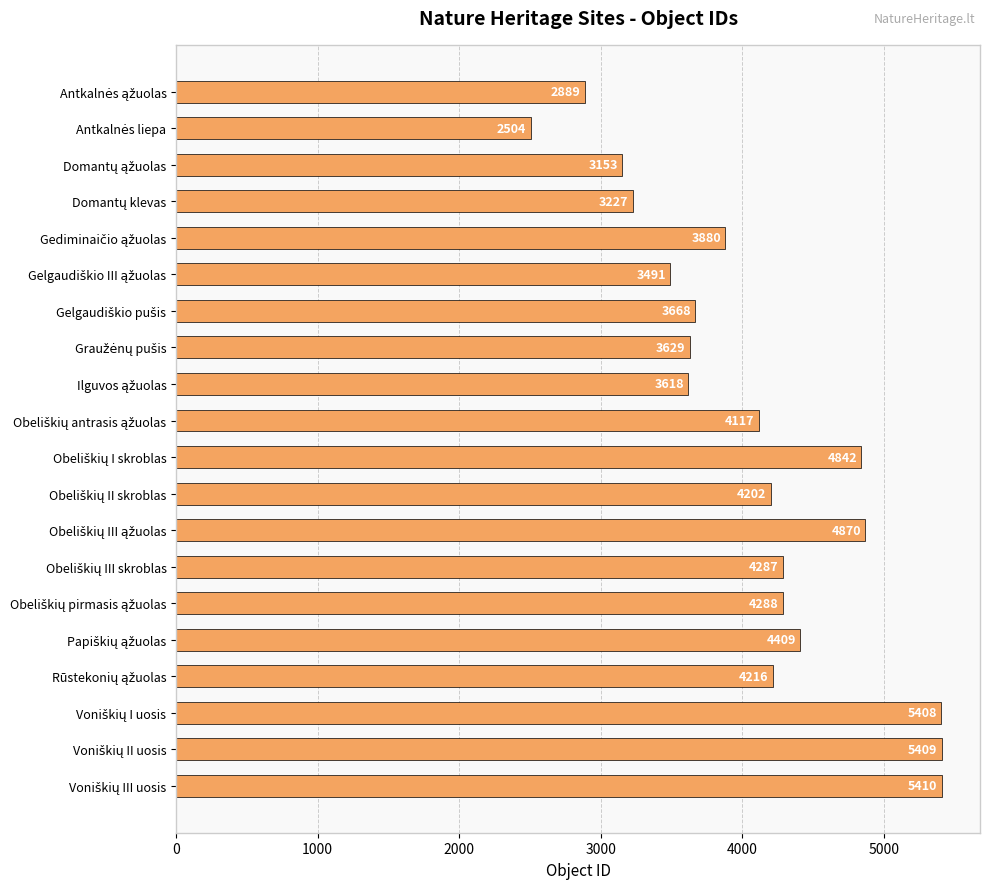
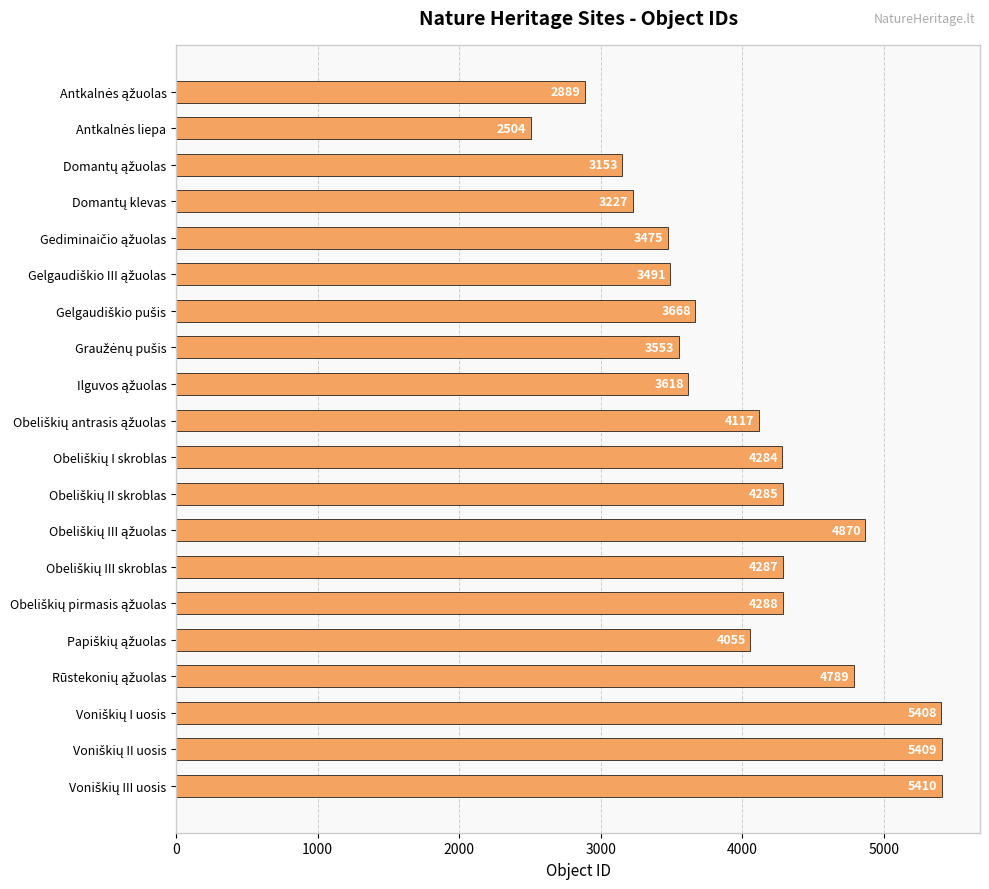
  {
    "Antkalnės ąžuolas": 2889,
    "Antkalnės liepa": 2504,
    "Domantų ąžuolas": 3153,
    "Domantų klevas": 3227,
-   "Gediminaičio ąžuolas": 3880,
+   "Gediminaičio ąžuolas": 3475,
    "Gelgaudiškio III ąžuolas": 3491,
    "Gelgaudiškio pušis": 3668,
-   "Graužėnų pušis": 3629,
+   "Graužėnų pušis": 3553,
    "Ilguvos ąžuolas": 3618,
    "Obeliškių antrasis ąžuolas": 4117,
-   "Obeliškių I skroblas": 4842,
-   "Obeliškių II skroblas": 4202,
+   "Obeliškių I skroblas": 4284,
+   "Obeliškių II skroblas": 4285,
    "Obeliškių III ąžuolas": 4870,
    "Obeliškių III skroblas": 4287,
    "Obeliškių pirmasis ąžuolas": 4288,
-   "Papiškių ąžuolas": 4409,
-   "Rūstekonių ąžuolas": 4216,
+   "Papiškių ąžuolas": 4055,
+   "Rūstekonių ąžuolas": 4789,
    "Voniškių I uosis": 5408,
    "Voniškių II uosis": 5409,
    "Voniškių III uosis": 5410
  }
